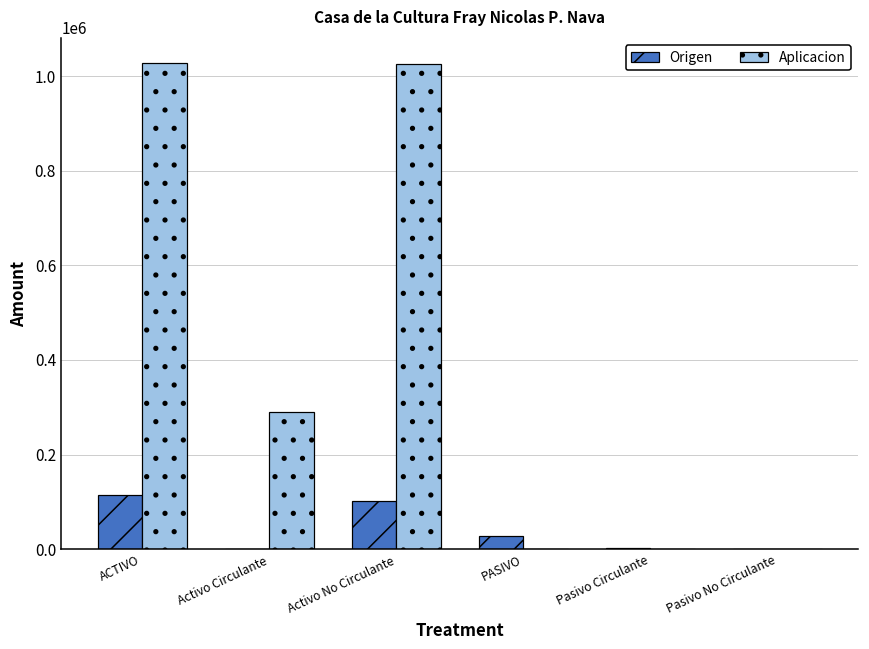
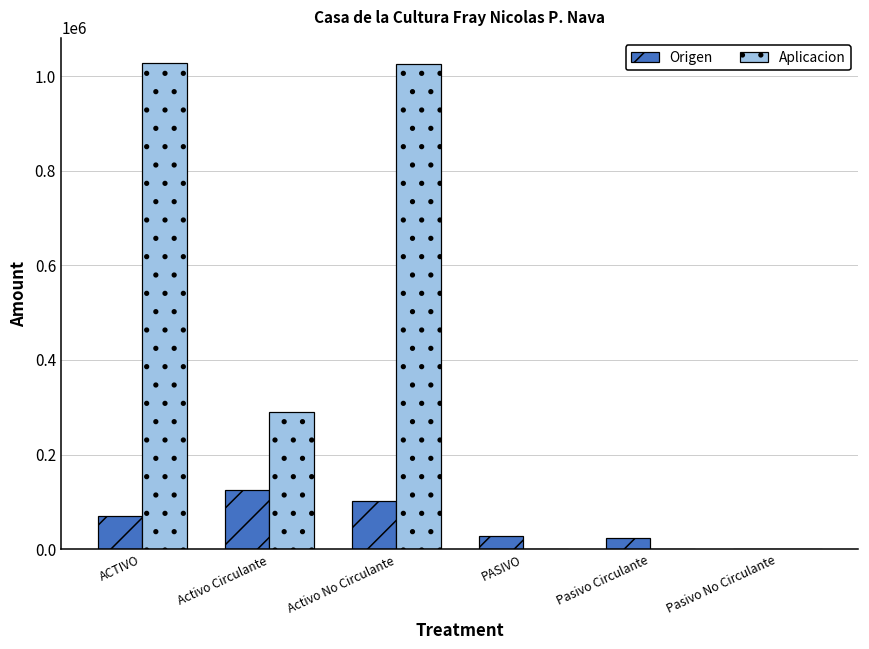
  {
    "Origen": {
-     "ACTIVO": 110000,
-     "Activo Circulante": 0,
+     "ACTIVO": 70000,
+     "Activo Circulante": 120000,
      "Activo No Circulante": 100000,
      "PASIVO": 30000,
-     "Pasivo Circulante": 0,
+     "Pasivo Circulante": 20000,
      "Pasivo No Circulante": 0
    },
    "Aplicacion": {
      "ACTIVO": 1030000,
      "Activo Circulante": 290000,
      "Activo No Circulante": 1030000,
      "PASIVO": 0,
      "Pasivo Circulante": 0,
      "Pasivo No Circulante": 0
    }
  }
